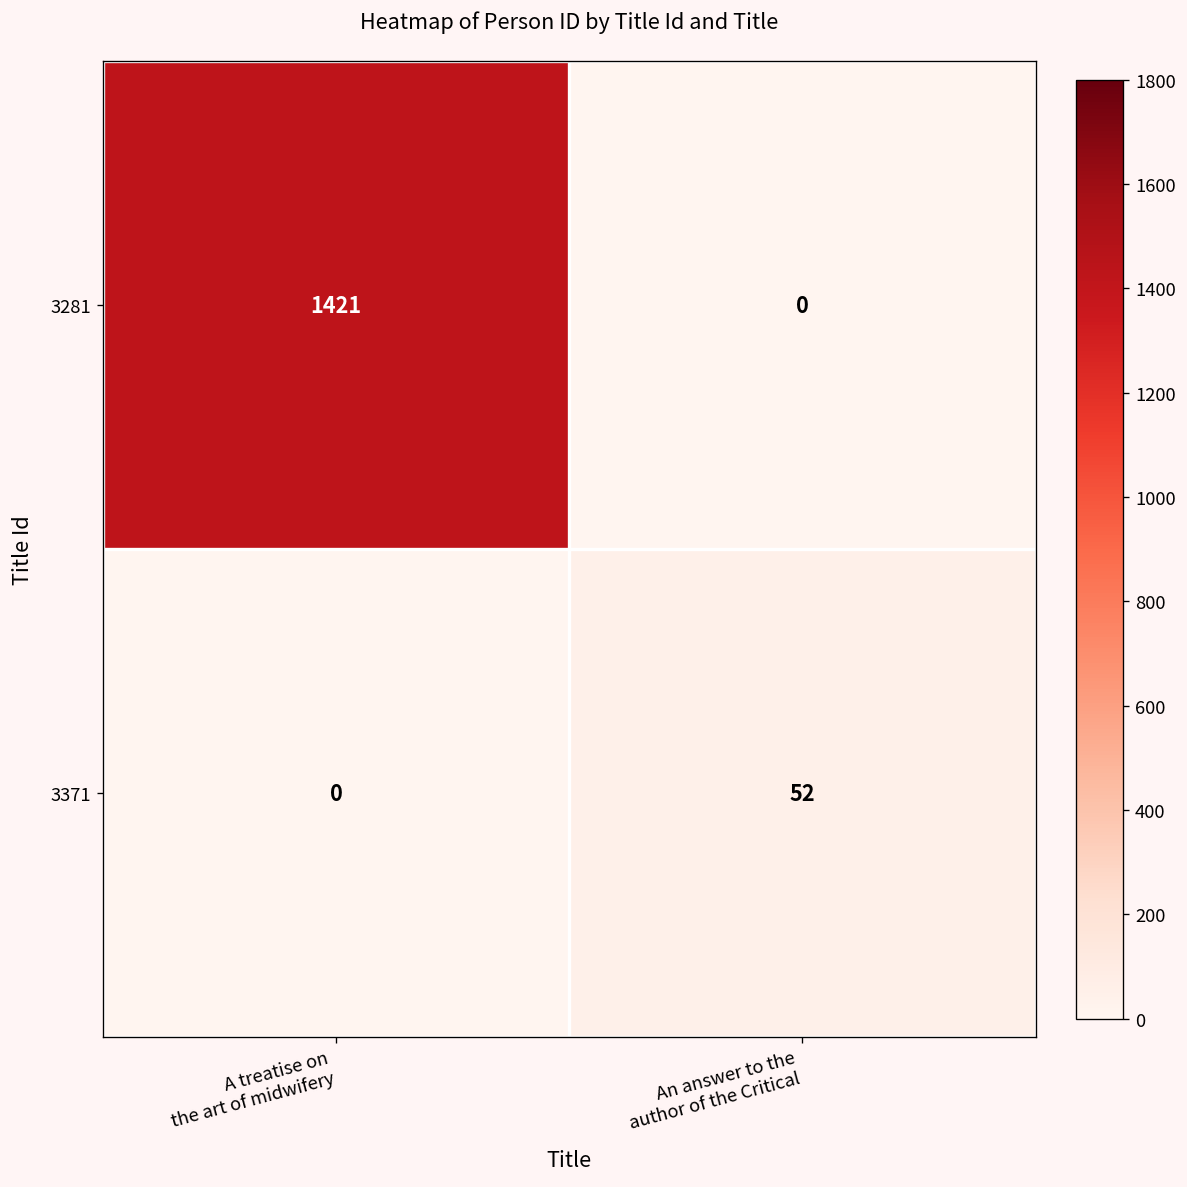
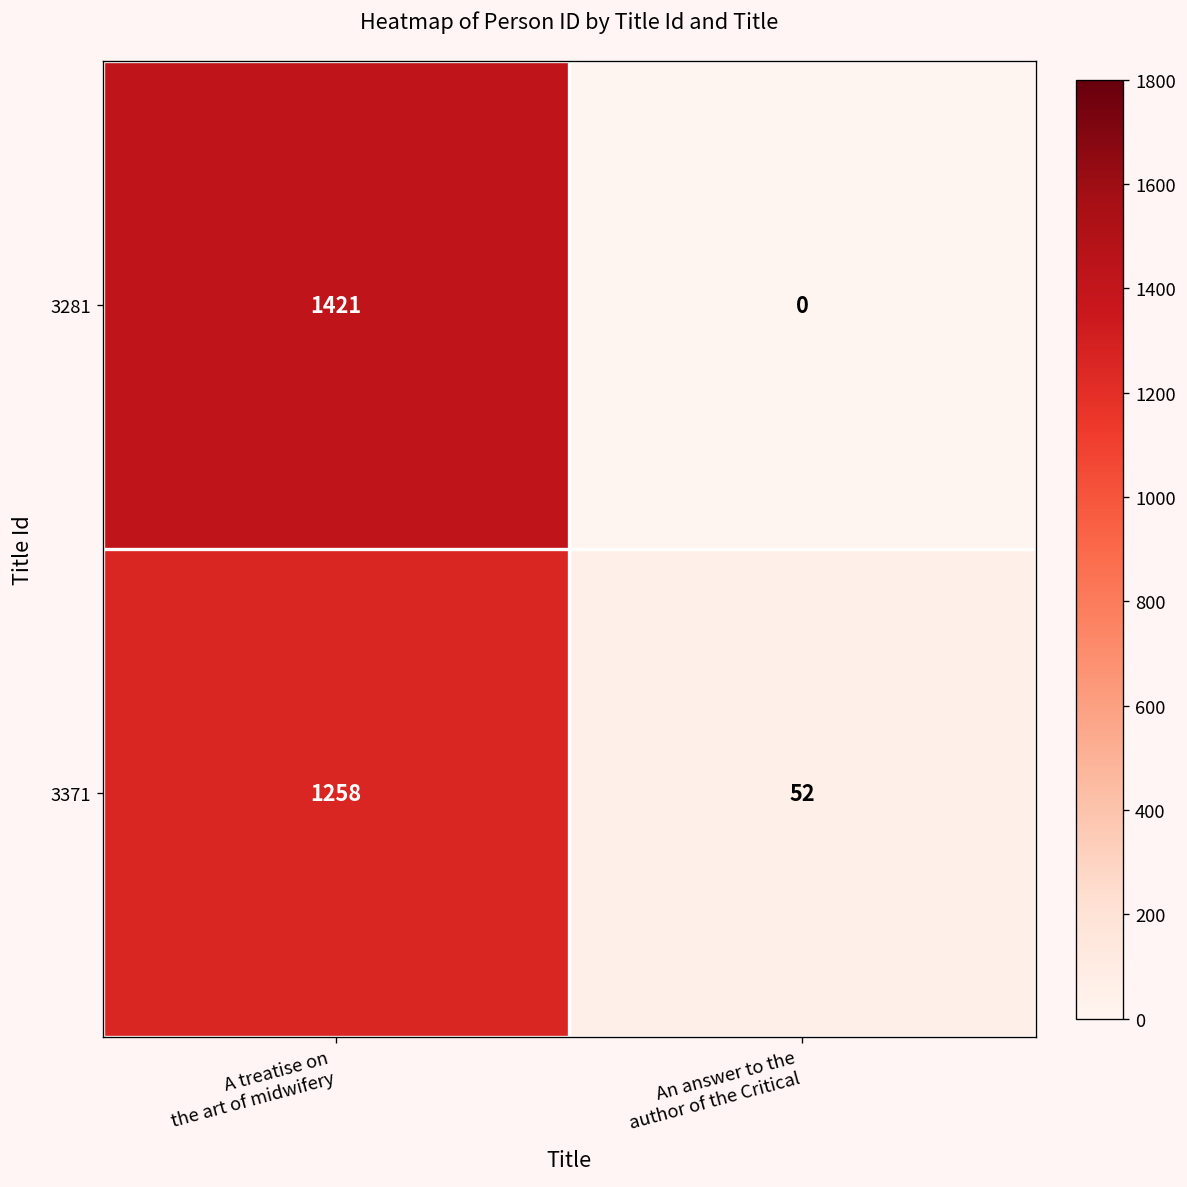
  {
    "3281": {
      "A treatise on the art of midwifery": 1421,
      "An answer to the author of the Critical": 0
    },
    "3371": {
-     "A treatise on the art of midwifery": 0,
+     "A treatise on the art of midwifery": 1258,
      "An answer to the author of the Critical": 52
    }
  }
